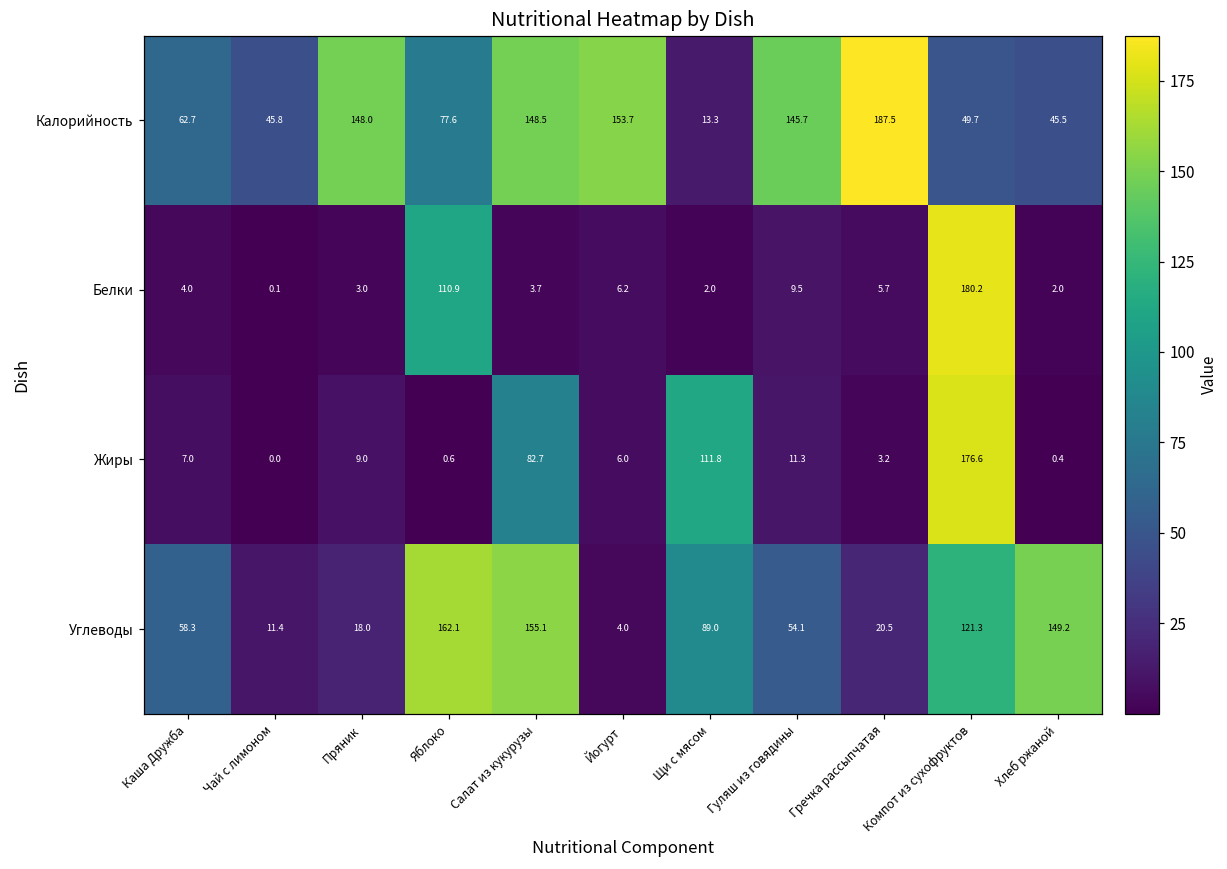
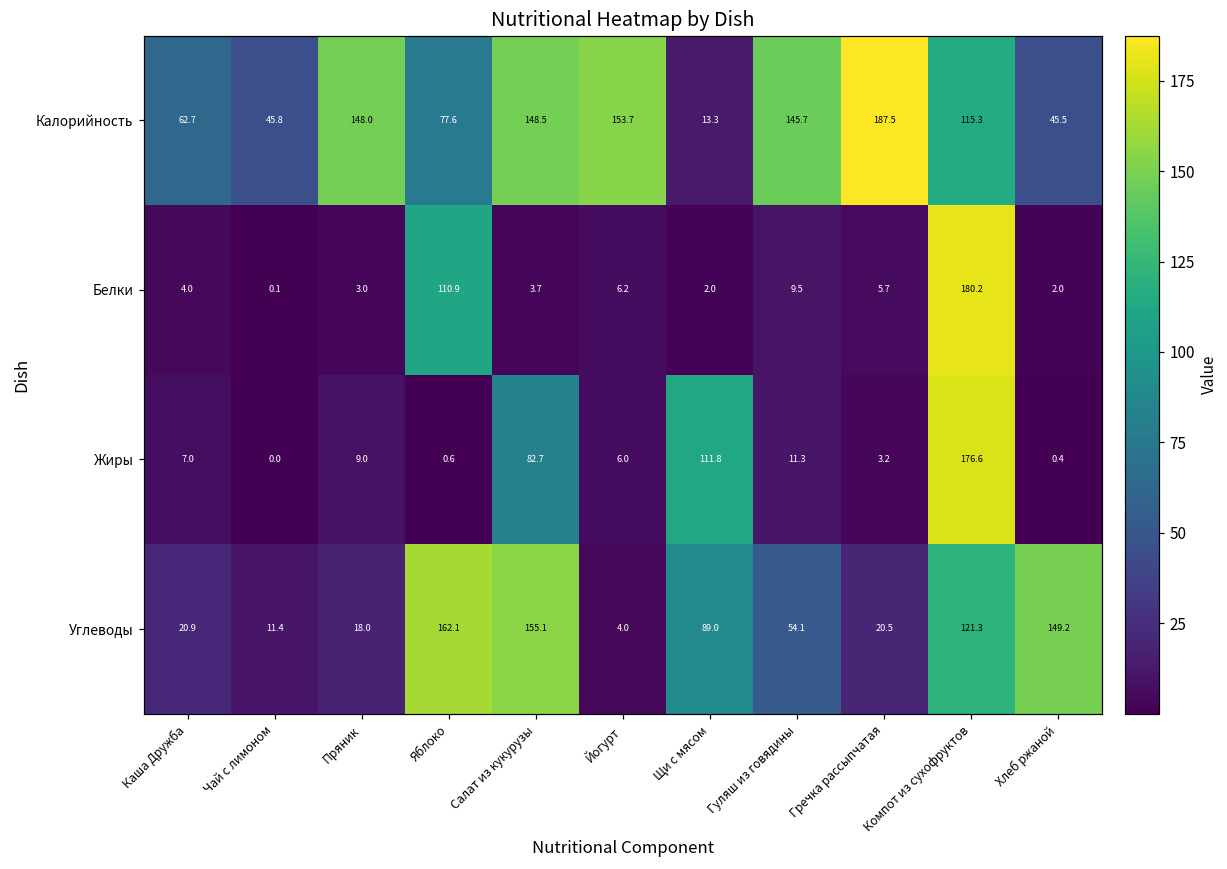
  {
    "Калорийность": {
      "Каша Дружба": 62.7,
      "Чай с лимоном": 45.8,
      "Пряник": 148.0,
      "Яблоко": 77.6,
      "Салат из кукурузы": 148.5,
      "Йогурт": 153.7,
      "Щи с мясом": 13.3,
      "Гуляш из говядины": 145.7,
      "Гречка рассыпчатая": 187.5,
-     "Компот из сухофруктов": 49.7,
+     "Компот из сухофруктов": 115.3,
      "Хлеб ржаной": 45.5
    },
    "Белки": {
      "Каша Дружба": 4.0,
      "Чай с лимоном": 0.1,
      "Пряник": 3.0,
      "Яблоко": 110.9,
      "Салат из кукурузы": 3.7,
      "Йогурт": 6.2,
      "Щи с мясом": 2.0,
      "Гуляш из говядины": 9.5,
      "Гречка рассыпчатая": 5.7,
      "Компот из сухофруктов": 180.2,
      "Хлеб ржаной": 2.0
    },
    "Жиры": {
      "Каша Дружба": 7.0,
      "Чай с лимоном": 0.0,
      "Пряник": 9.0,
      "Яблоко": 0.6,
      "Салат из кукурузы": 82.7,
      "Йогурт": 6.0,
      "Щи с мясом": 111.8,
      "Гуляш из говядины": 11.3,
      "Гречка рассыпчатая": 3.2,
      "Компот из сухофруктов": 176.6,
      "Хлеб ржаной": 0.4
    },
    "Углеводы": {
-     "Каша Дружба": 58.3,
+     "Каша Дружба": 20.9,
      "Чай с лимоном": 11.4,
      "Пряник": 18.0,
      "Яблоко": 162.1,
      "Салат из кукурузы": 155.1,
      "Йогурт": 4.0,
      "Щи с мясом": 89.0,
      "Гуляш из говядины": 54.1,
      "Гречка рассыпчатая": 20.5,
      "Компот из сухофруктов": 121.3,
      "Хлеб ржаной": 149.2
    }
  }
